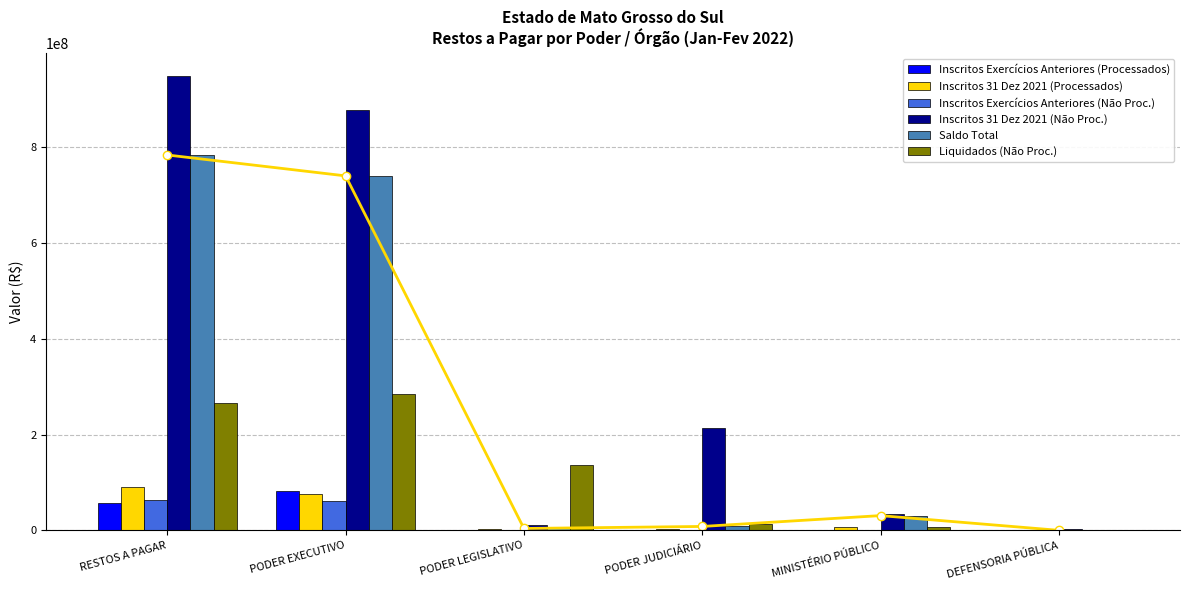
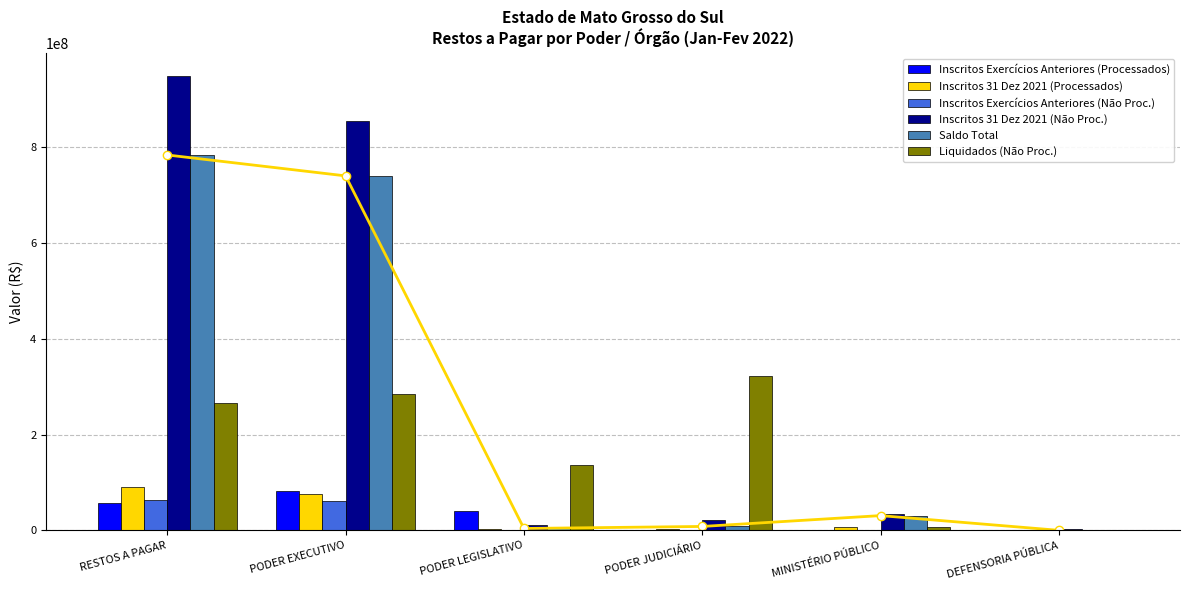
  {
    "Inscritos Exercícios Anteriores (Processados)": {
      "RESTOS A PAGAR": 60000000,
      "PODER EXECUTIVO": 80000000,
-     "PODER LEGISLATIVO": 0,
+     "PODER LEGISLATIVO": 40000000,
      "MINISTÉRIO PÚBLICO": 0,
      "DEFENSORIA PÚBLICA": 0
    },
    "Inscritos 31 Dez 2021 (Não Proc.)": {
      "RESTOS A PAGAR": 950000000,
-     "PODER EXECUTIVO": 880000000,
+     "PODER EXECUTIVO": 860000000,
      "PODER LEGISLATIVO": 10000000,
-     "PODER JUDICIÁRIO": 210000000,
+     "PODER JUDICIÁRIO": 20000000,
      "MINISTÉRIO PÚBLICO": 30000000
    },
    "Liquidados (Não Proc.)": {
      "RESTOS A PAGAR": 270000000,
      "PODER EXECUTIVO": 280000000,
      "PODER LEGISLATIVO": 140000000,
-     "PODER JUDICIÁRIO": 10000000,
+     "PODER JUDICIÁRIO": 320000000,
      "MINISTÉRIO PÚBLICO": 10000000
    }
  }
